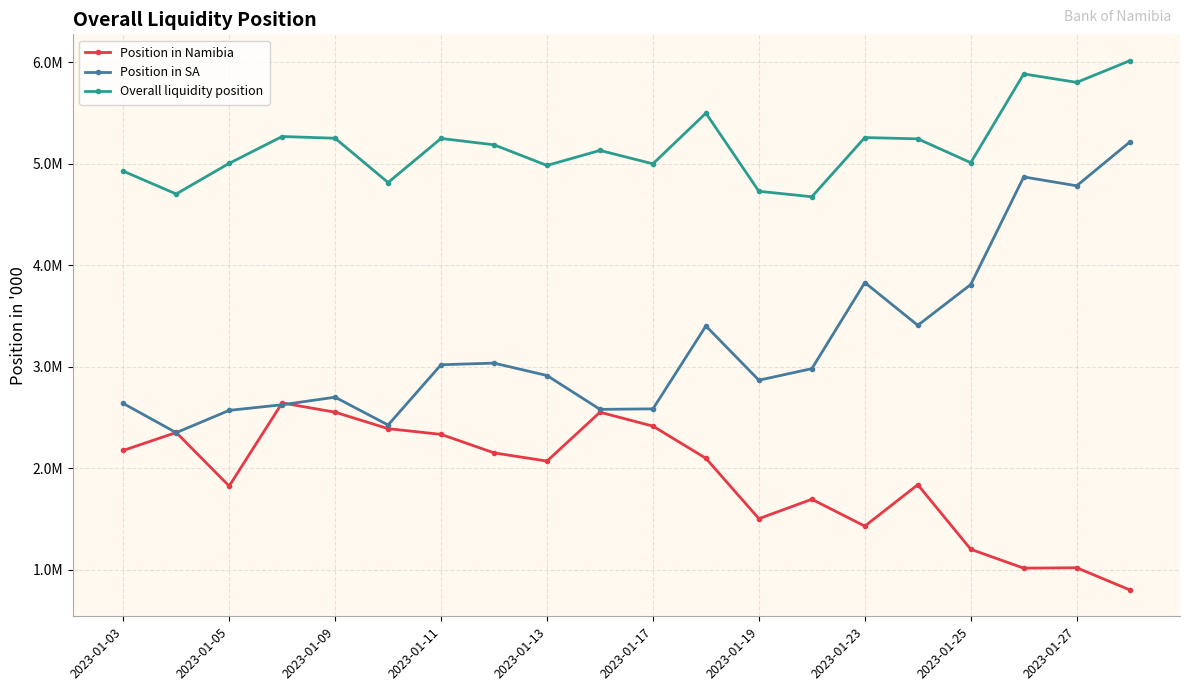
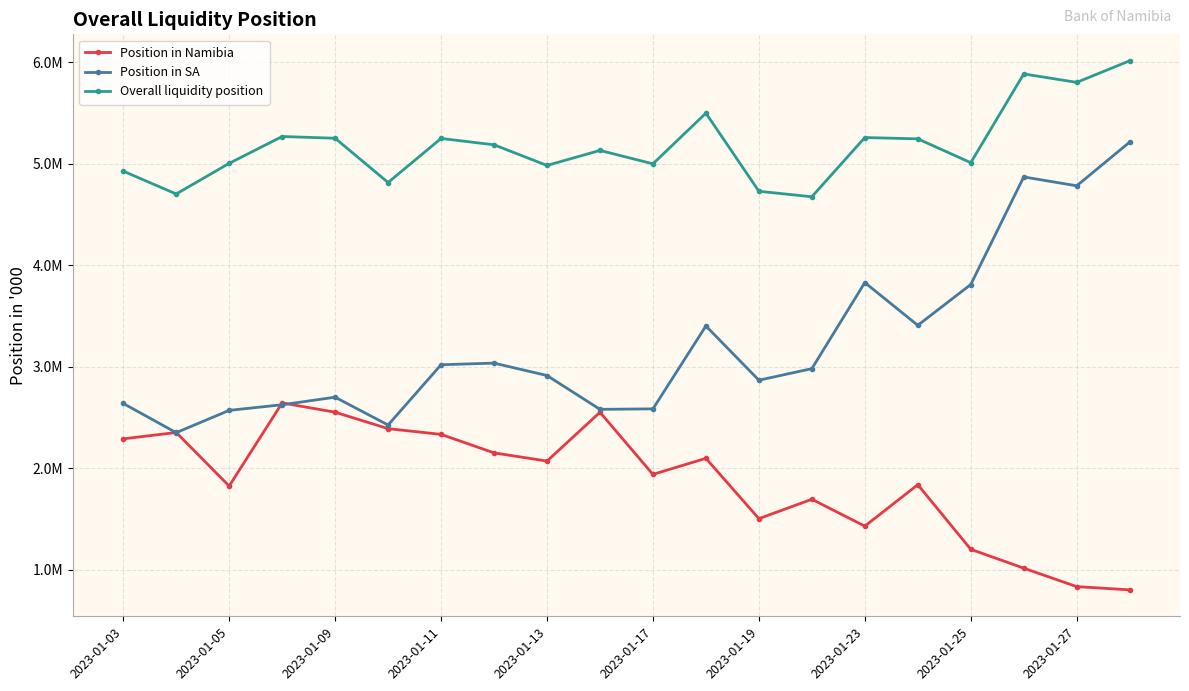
  {
    "Position in Namibia": {
-     "2023-01-03": 2170000,
+     "2023-01-03": 2290000,
      "2023-01-05": 1820000,
      "2023-01-09": 2550000,
      "2023-01-11": 2330000,
      "2023-01-13": 2070000,
-     "2023-01-17": 2410000,
+     "2023-01-17": 1940000,
      "2023-01-19": 1500000,
      "2023-01-23": 1430000,
      "2023-01-25": 1200000,
-     "2023-01-27": 1020000
+     "2023-01-27": 830000
    }
  }
